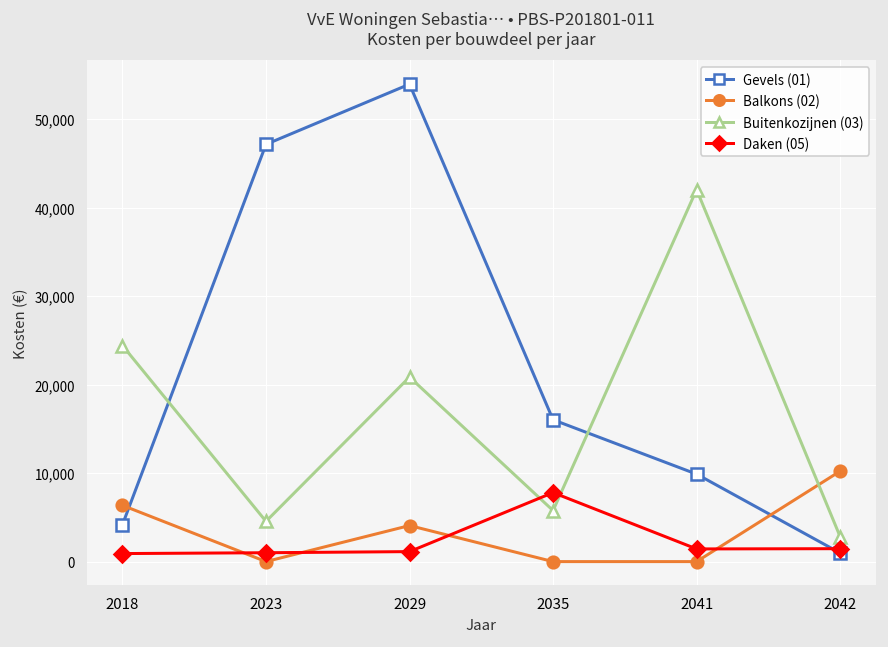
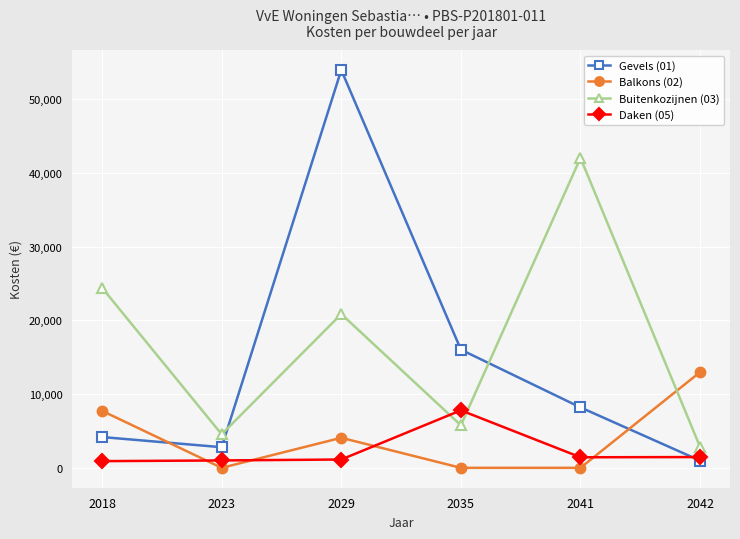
  {
    "Gevels (01)": {
      "2018": "4,000",
-     "2023": "47,000",
+     "2023": "3,000",
      "2029": "54,000",
      "2035": "16,000",
-     "2041": "10,000",
+     "2041": "8,000",
      "2042": "1,000"
    },
    "Balkons (02)": {
-     "2018": "6,000",
+     "2018": "8,000",
      "2023": "0",
      "2029": "4,000",
      "2035": "0",
      "2041": "0",
-     "2042": "10,000"
+     "2042": "13,000"
    },
    "Buitenkozijnen (03)": {
      "2018": "24,000",
      "2023": "5,000",
      "2029": "21,000",
      "2035": "6,000",
      "2041": "42,000",
      "2042": "3,000"
    },
    "Daken (05)": {
      "2018": "1,000",
      "2023": "1,000",
      "2029": "1,000",
      "2035": "8,000",
      "2041": "1,000",
      "2042": "1,000"
    }
  }
